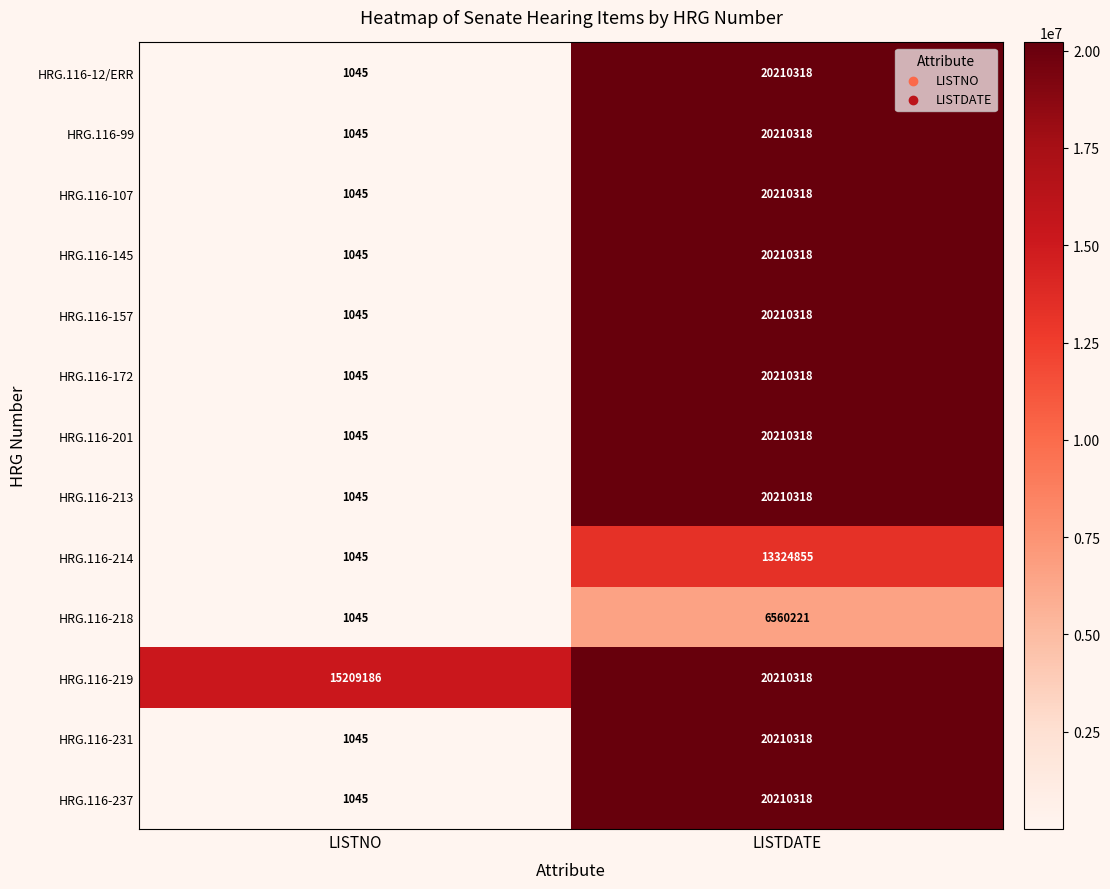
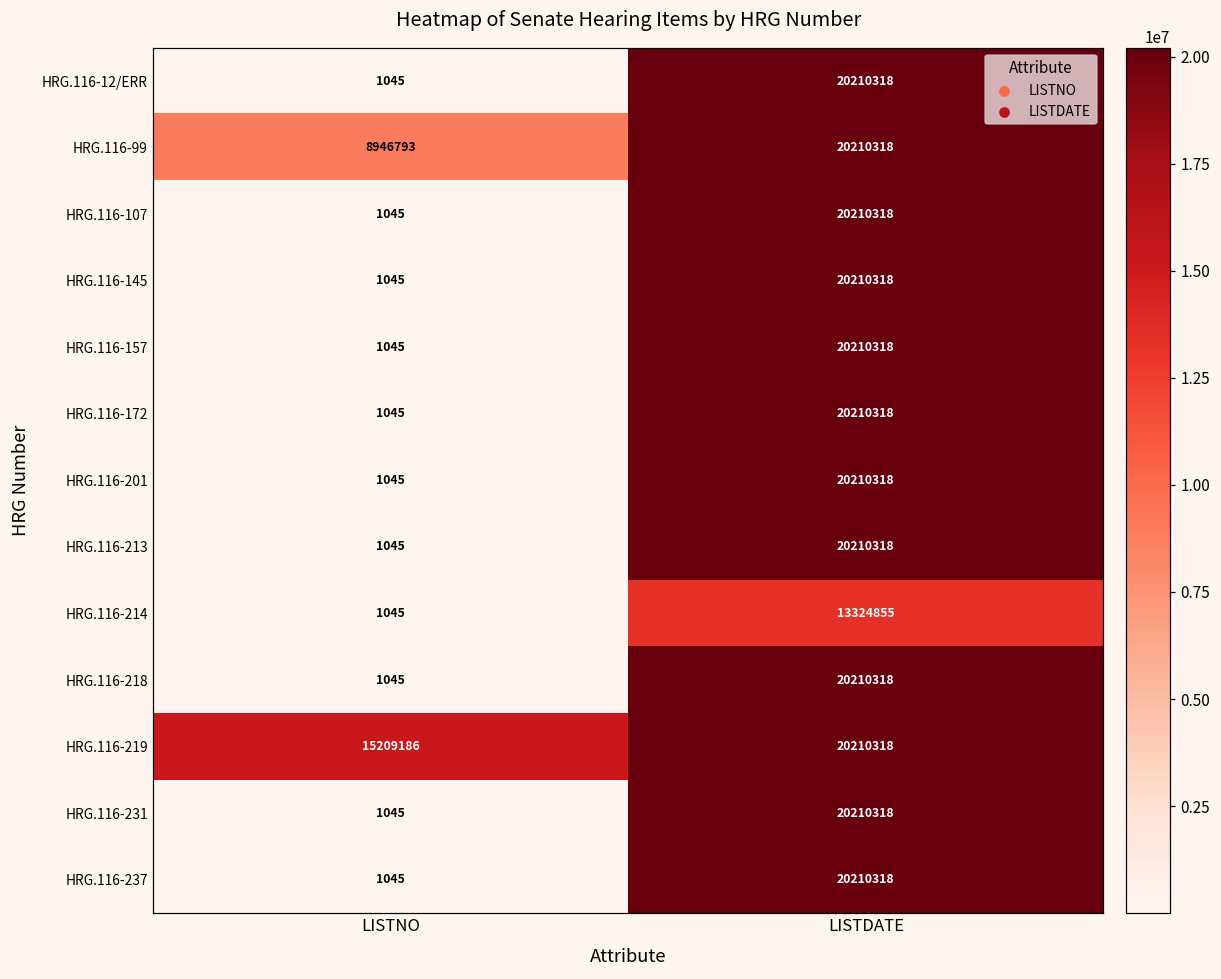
  {
    "HRG.116-12/ERR": {
      "LISTNO": 1045,
      "LISTDATE": 20210318
    },
    "HRG.116-99": {
-     "LISTNO": 1045,
+     "LISTNO": 8946793,
      "LISTDATE": 20210318
    },
    "HRG.116-107": {
      "LISTNO": 1045,
      "LISTDATE": 20210318
    },
    "HRG.116-145": {
      "LISTNO": 1045,
      "LISTDATE": 20210318
    },
    "HRG.116-157": {
      "LISTNO": 1045,
      "LISTDATE": 20210318
    },
    "HRG.116-172": {
      "LISTNO": 1045,
      "LISTDATE": 20210318
    },
    "HRG.116-201": {
      "LISTNO": 1045,
      "LISTDATE": 20210318
    },
    "HRG.116-213": {
      "LISTNO": 1045,
      "LISTDATE": 20210318
    },
    "HRG.116-214": {
      "LISTNO": 1045,
      "LISTDATE": 13324855
    },
    "HRG.116-218": {
      "LISTNO": 1045,
-     "LISTDATE": 6560221
+     "LISTDATE": 20210318
    },
    "HRG.116-219": {
      "LISTNO": 15209186,
      "LISTDATE": 20210318
    },
    "HRG.116-231": {
      "LISTNO": 1045,
      "LISTDATE": 20210318
    },
    "HRG.116-237": {
      "LISTNO": 1045,
      "LISTDATE": 20210318
    }
  }
